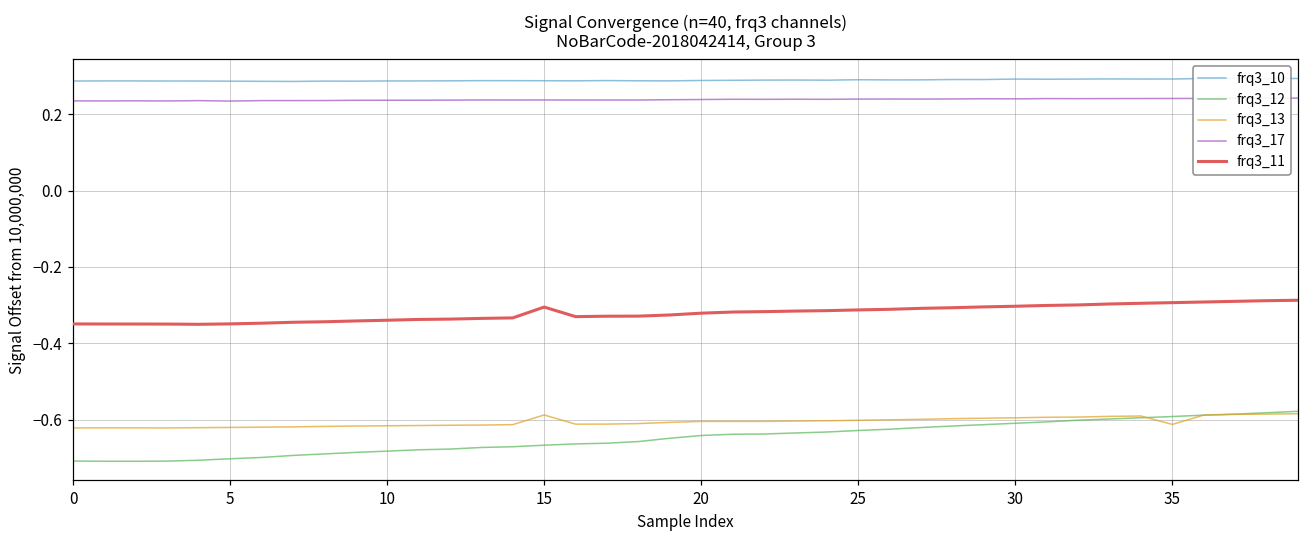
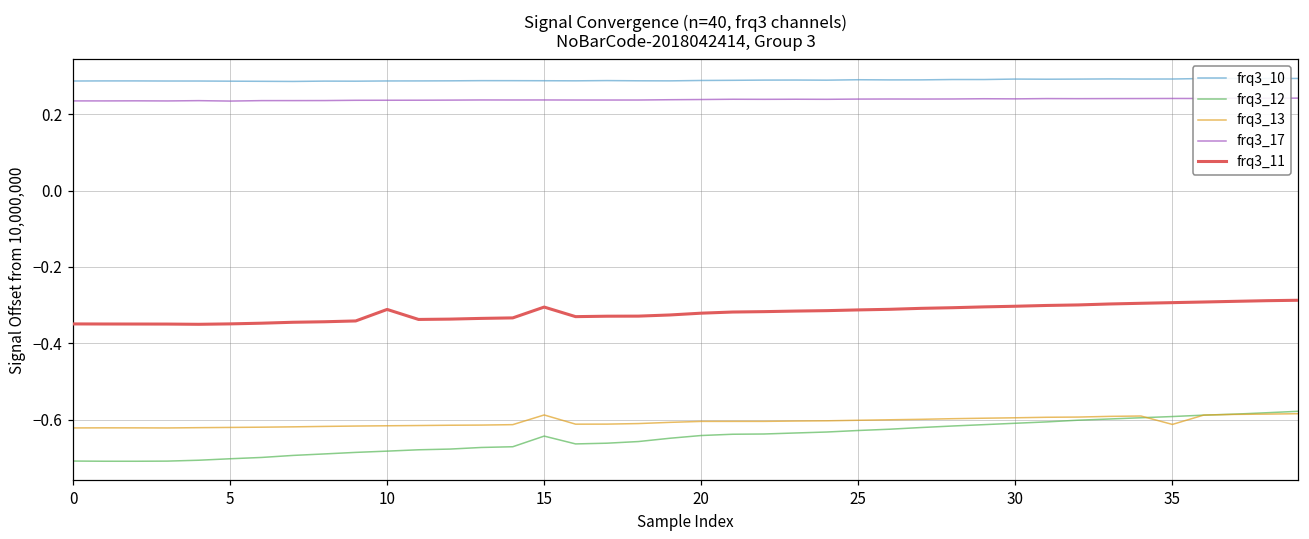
  {
    "frq3_10": {
      "0": 0.29,
      "5": 0.29,
      "10": 0.29,
      "15": 0.29,
      "20": 0.29,
      "25": 0.29,
      "30": 0.29,
      "35": 0.29
    },
    "frq3_12": {
      "0": -0.71,
      "5": -0.70,
      "10": -0.68,
-     "15": -0.67,
+     "15": -0.64,
      "20": -0.64,
      "25": -0.63,
      "30": -0.61,
      "35": -0.59
    },
    "frq3_13": {
      "0": -0.62,
      "5": -0.62,
      "10": -0.62,
      "15": -0.59,
      "20": -0.60,
      "25": -0.60,
      "30": -0.60,
      "35": -0.61
    },
    "frq3_17": {
      "0": 0.23,
      "5": 0.23,
      "10": 0.24,
      "15": 0.24,
      "20": 0.24,
      "25": 0.24,
      "30": 0.24,
      "35": 0.24
    },
    "frq3_11": {
      "0": -0.35,
      "5": -0.35,
-     "10": -0.34,
+     "10": -0.31,
      "15": -0.31,
      "20": -0.32,
      "25": -0.31,
      "30": -0.30,
      "35": -0.29
    }
  }
